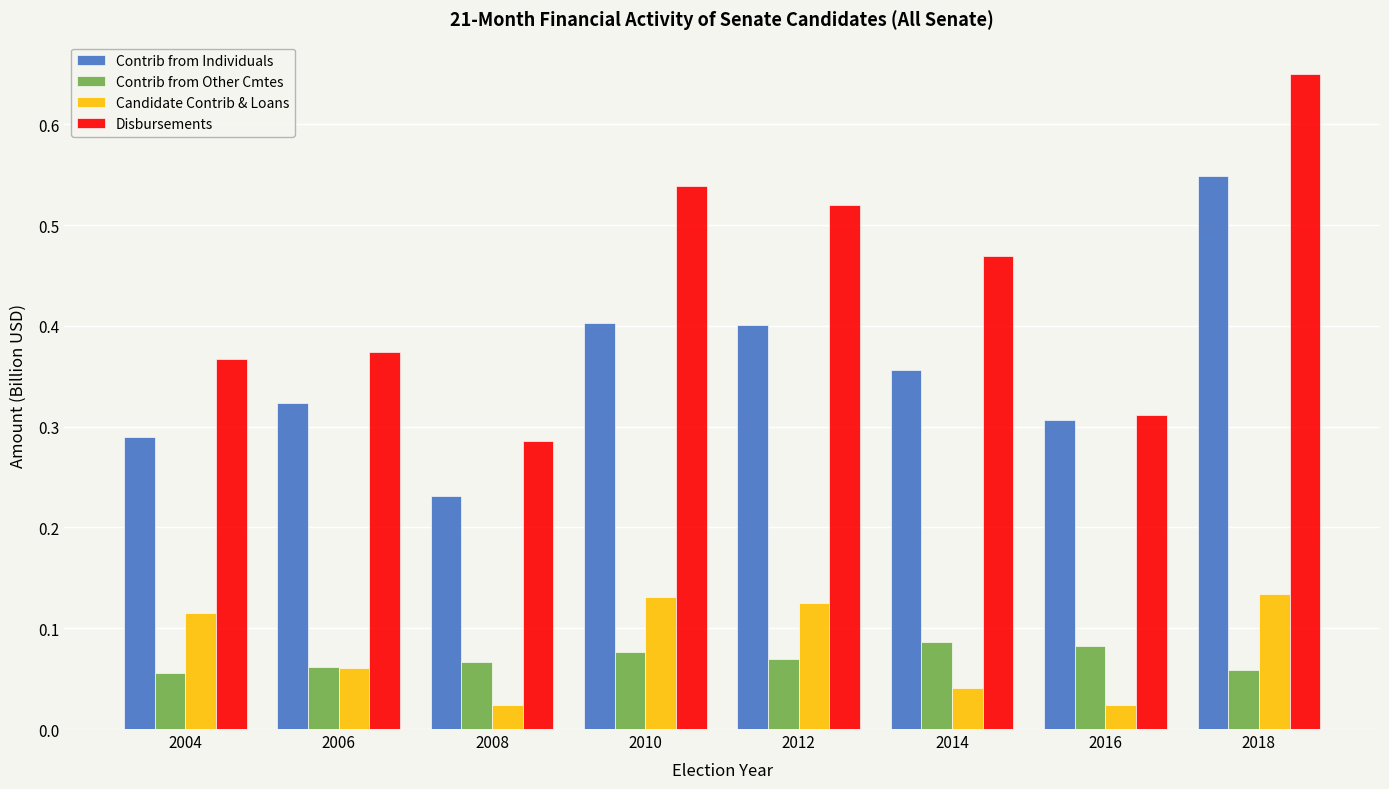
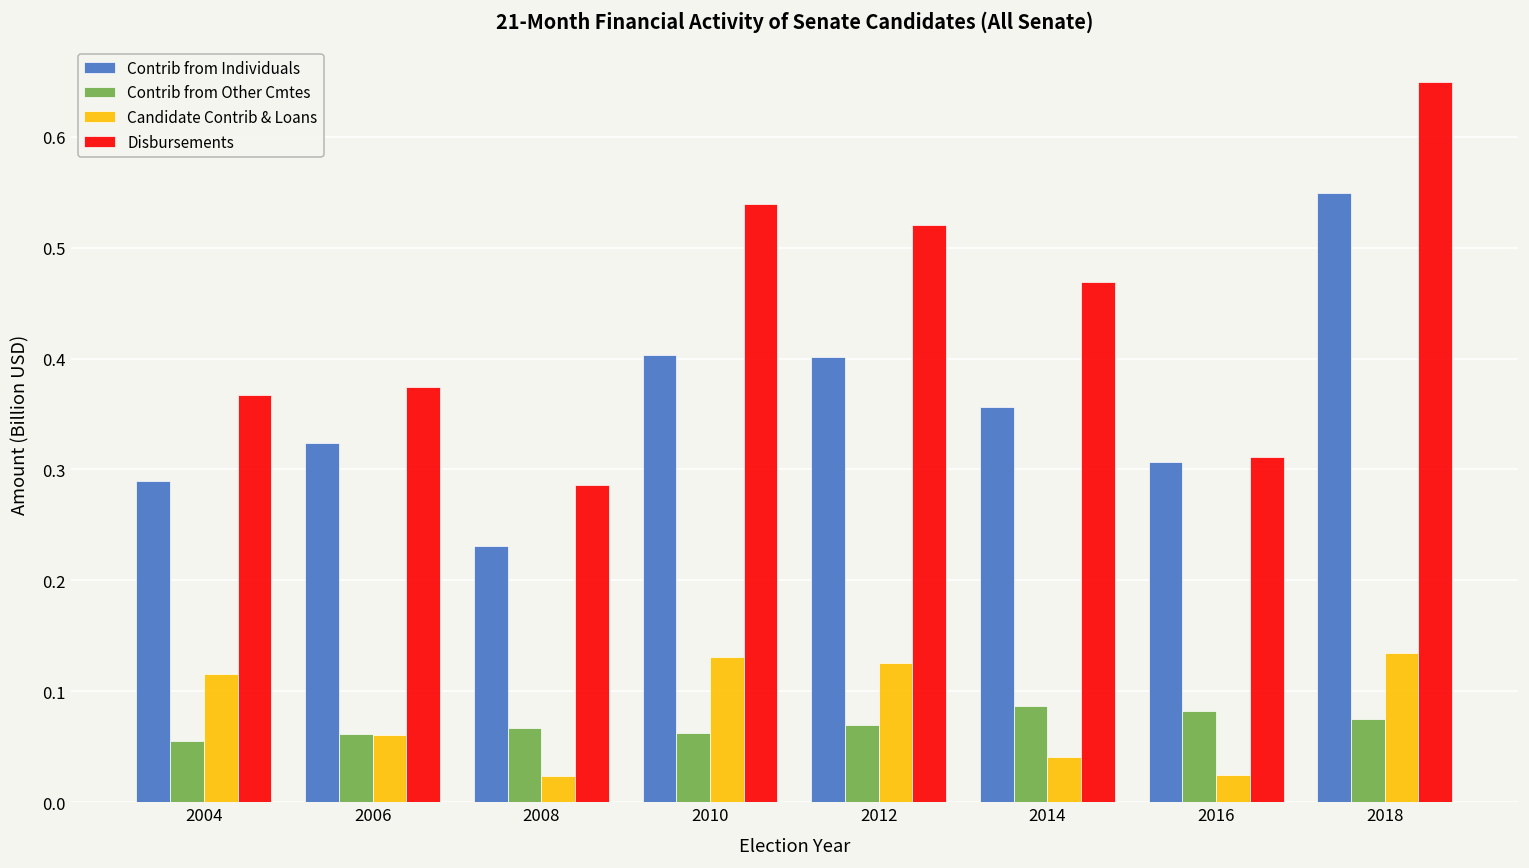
  {
    "Contrib from Individuals": {
      "2004": 0.290,
      "2006": 0.324,
      "2008": 0.231,
      "2010": 0.403,
      "2012": 0.401,
      "2014": 0.356,
      "2016": 0.307,
      "2018": 0.549
    },
    "Contrib from Other Cmtes": {
      "2004": 0.055,
      "2006": 0.061,
      "2008": 0.067,
-     "2010": 0.077,
+     "2010": 0.062,
      "2012": 0.070,
      "2014": 0.086,
      "2016": 0.082,
-     "2018": 0.059
+     "2018": 0.075
    },
    "Candidate Contrib & Loans": {
      "2004": 0.116,
      "2006": 0.061,
      "2008": 0.023,
      "2010": 0.131,
      "2012": 0.125,
      "2014": 0.041,
      "2016": 0.024,
      "2018": 0.134
    },
    "Disbursements": {
      "2004": 0.367,
      "2006": 0.374,
      "2008": 0.286,
      "2010": 0.539,
      "2012": 0.520,
      "2014": 0.469,
      "2016": 0.312,
      "2018": 0.650
    }
  }
